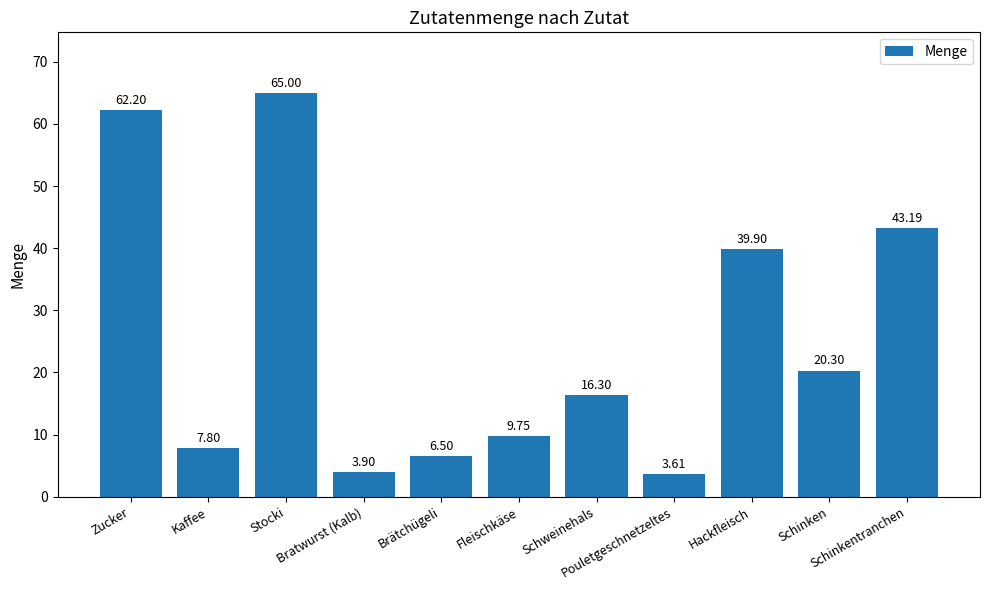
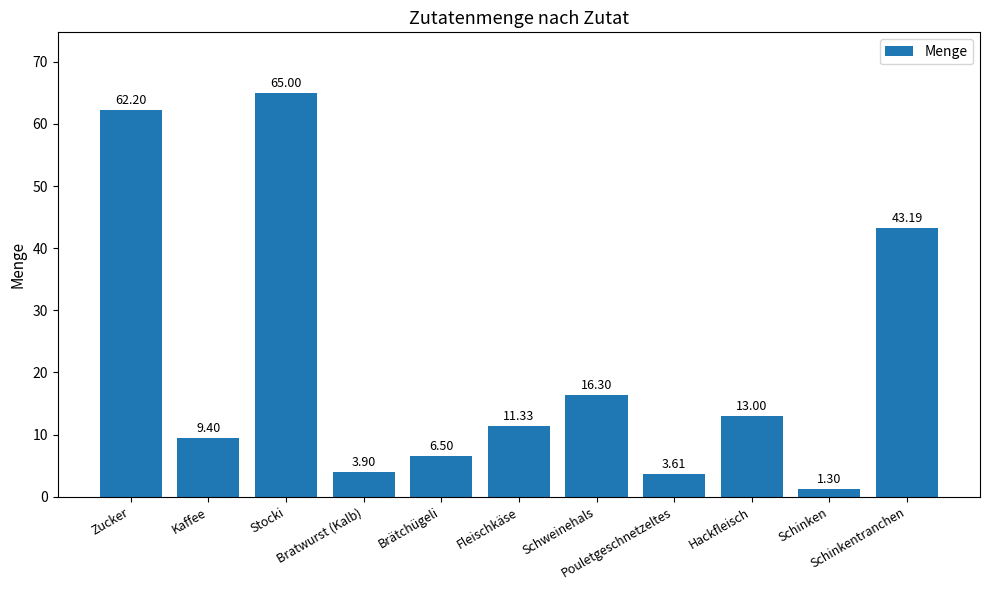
  {
    "Zucker": 62.20,
-   "Kaffee": 7.80,
+   "Kaffee": 9.40,
    "Stocki": 65.00,
    "Bratwurst (Kalb)": 3.90,
    "Brätchügeli": 6.50,
-   "Fleischkäse": 9.75,
+   "Fleischkäse": 11.33,
    "Schweinehals": 16.30,
    "Pouletgeschnetzeltes": 3.61,
-   "Hackfleisch": 39.90,
-   "Schinken": 20.30,
+   "Hackfleisch": 13.00,
+   "Schinken": 1.30,
    "Schinkentranchen": 43.19
  }
